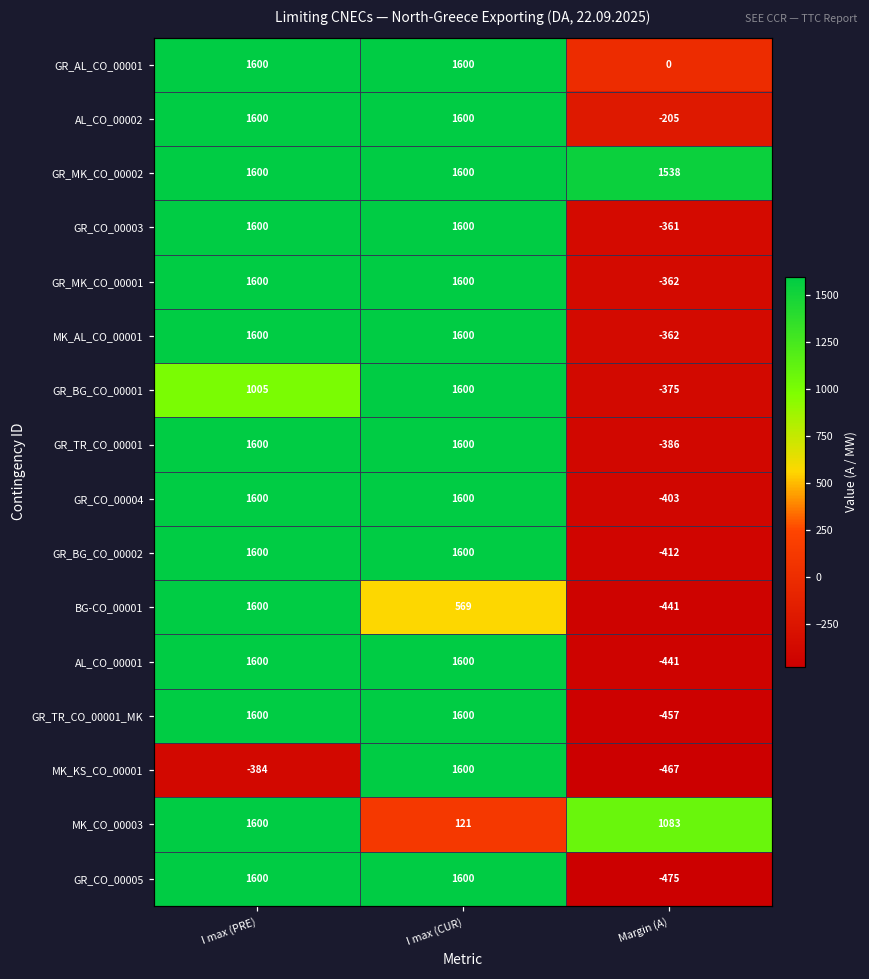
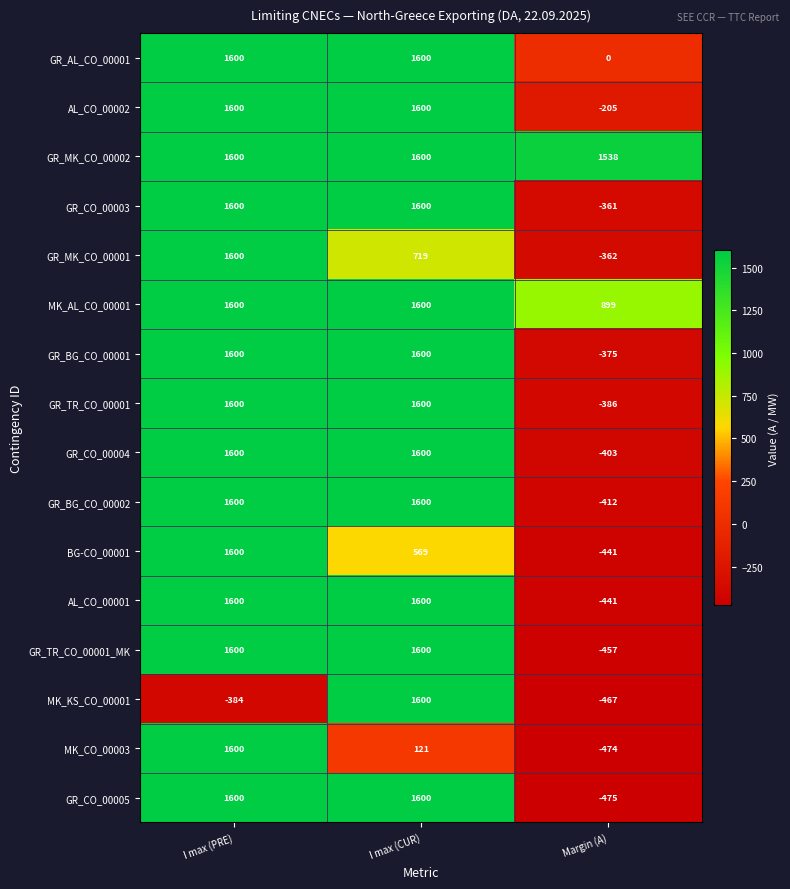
  {
    "GR_AL_CO_00001": {
      "I max (PRE)": 1600,
      "I max (CUR)": 1600,
      "Margin (A)": 0
    },
    "AL_CO_00002": {
      "I max (PRE)": 1600,
      "I max (CUR)": 1600,
      "Margin (A)": -205
    },
    "GR_MK_CO_00002": {
      "I max (PRE)": 1600,
      "I max (CUR)": 1600,
      "Margin (A)": 1538
    },
    "GR_CO_00003": {
      "I max (PRE)": 1600,
      "I max (CUR)": 1600,
      "Margin (A)": -361
    },
    "GR_MK_CO_00001": {
      "I max (PRE)": 1600,
-     "I max (CUR)": 1600,
+     "I max (CUR)": 719,
      "Margin (A)": -362
    },
    "MK_AL_CO_00001": {
      "I max (PRE)": 1600,
      "I max (CUR)": 1600,
-     "Margin (A)": -362
+     "Margin (A)": 899
    },
    "GR_BG_CO_00001": {
-     "I max (PRE)": 1005,
+     "I max (PRE)": 1600,
      "I max (CUR)": 1600,
      "Margin (A)": -375
    },
    "GR_TR_CO_00001": {
      "I max (PRE)": 1600,
      "I max (CUR)": 1600,
      "Margin (A)": -386
    },
    "GR_CO_00004": {
      "I max (PRE)": 1600,
      "I max (CUR)": 1600,
      "Margin (A)": -403
    },
    "GR_BG_CO_00002": {
      "I max (PRE)": 1600,
      "I max (CUR)": 1600,
      "Margin (A)": -412
    },
    "BG-CO_00001": {
      "I max (PRE)": 1600,
      "I max (CUR)": 569,
      "Margin (A)": -441
    },
    "AL_CO_00001": {
      "I max (PRE)": 1600,
      "I max (CUR)": 1600,
      "Margin (A)": -441
    },
    "GR_TR_CO_00001_MK": {
      "I max (PRE)": 1600,
      "I max (CUR)": 1600,
      "Margin (A)": -457
    },
    "MK_KS_CO_00001": {
      "I max (PRE)": -384,
      "I max (CUR)": 1600,
      "Margin (A)": -467
    },
    "MK_CO_00003": {
      "I max (PRE)": 1600,
      "I max (CUR)": 121,
-     "Margin (A)": 1083
+     "Margin (A)": -474
    },
    "GR_CO_00005": {
      "I max (PRE)": 1600,
      "I max (CUR)": 1600,
      "Margin (A)": -475
    }
  }
